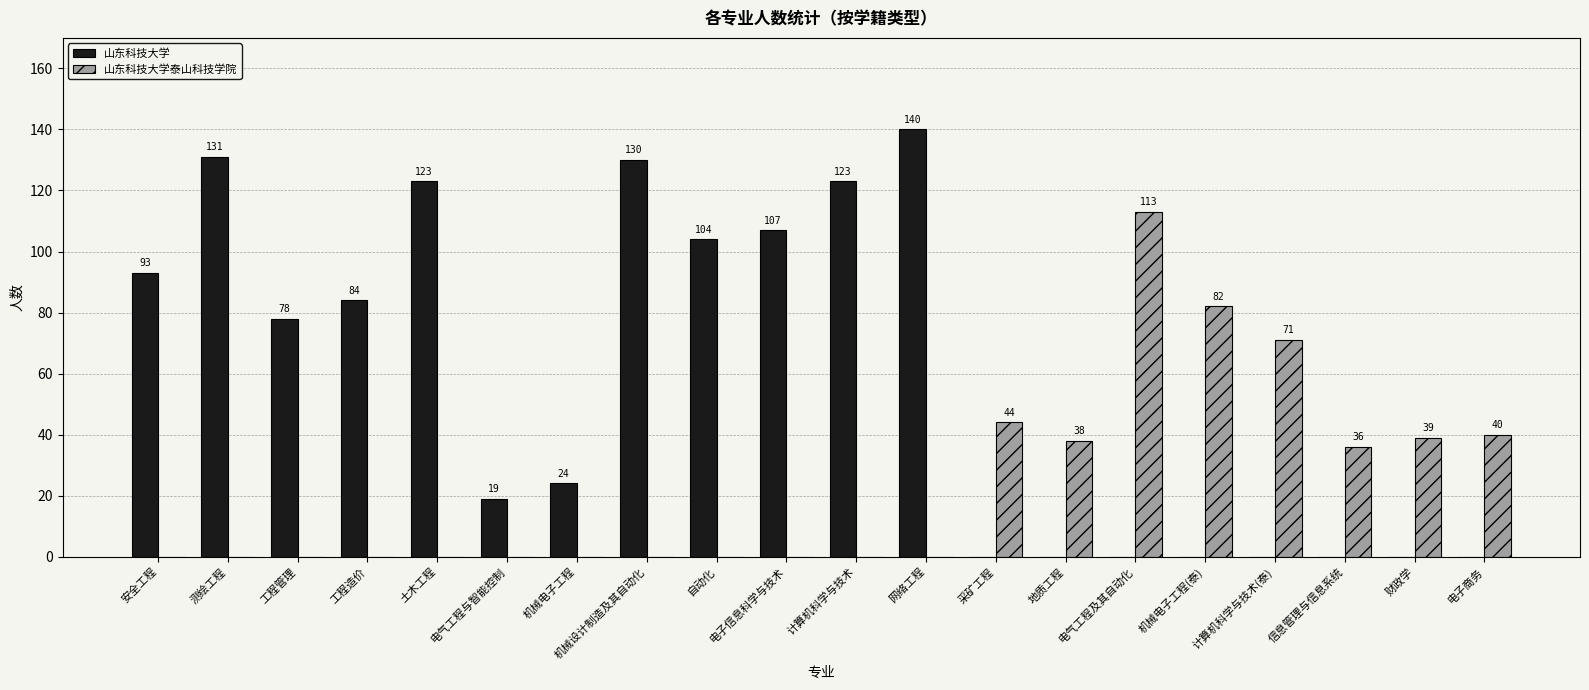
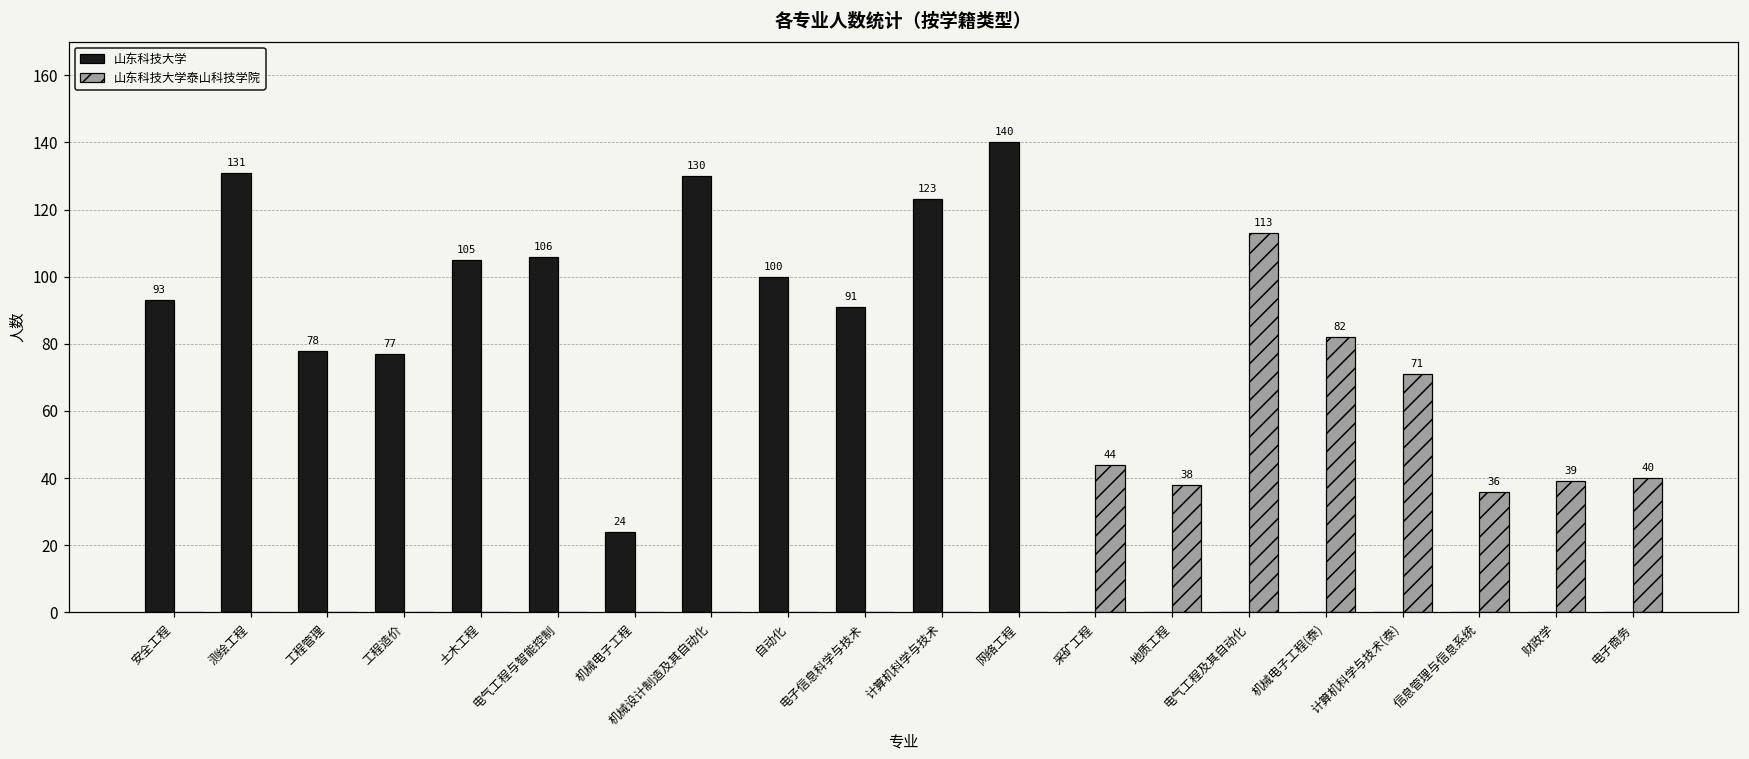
  {
    "山东科技大学": {
      "安全工程": 93,
      "测绘工程": 131,
      "工程管理": 78,
-     "工程造价": 84,
-     "土木工程": 123,
-     "电气工程与智能控制": 19,
+     "工程造价": 77,
+     "土木工程": 105,
+     "电气工程与智能控制": 106,
      "机械电子工程": 24,
      "机械设计制造及其自动化": 130,
-     "自动化": 104,
-     "电子信息科学与技术": 107,
+     "自动化": 100,
+     "电子信息科学与技术": 91,
      "计算机科学与技术": 123,
      "网络工程": 140
    },
    "山东科技大学泰山科技学院": {
      "采矿工程": 44,
      "地质工程": 38,
      "电气工程及其自动化": 113,
      "机械电子工程(泰)": 82,
      "计算机科学与技术(泰)": 71,
      "信息管理与信息系统": 36,
      "财政学": 39,
      "电子商务": 40
    }
  }
